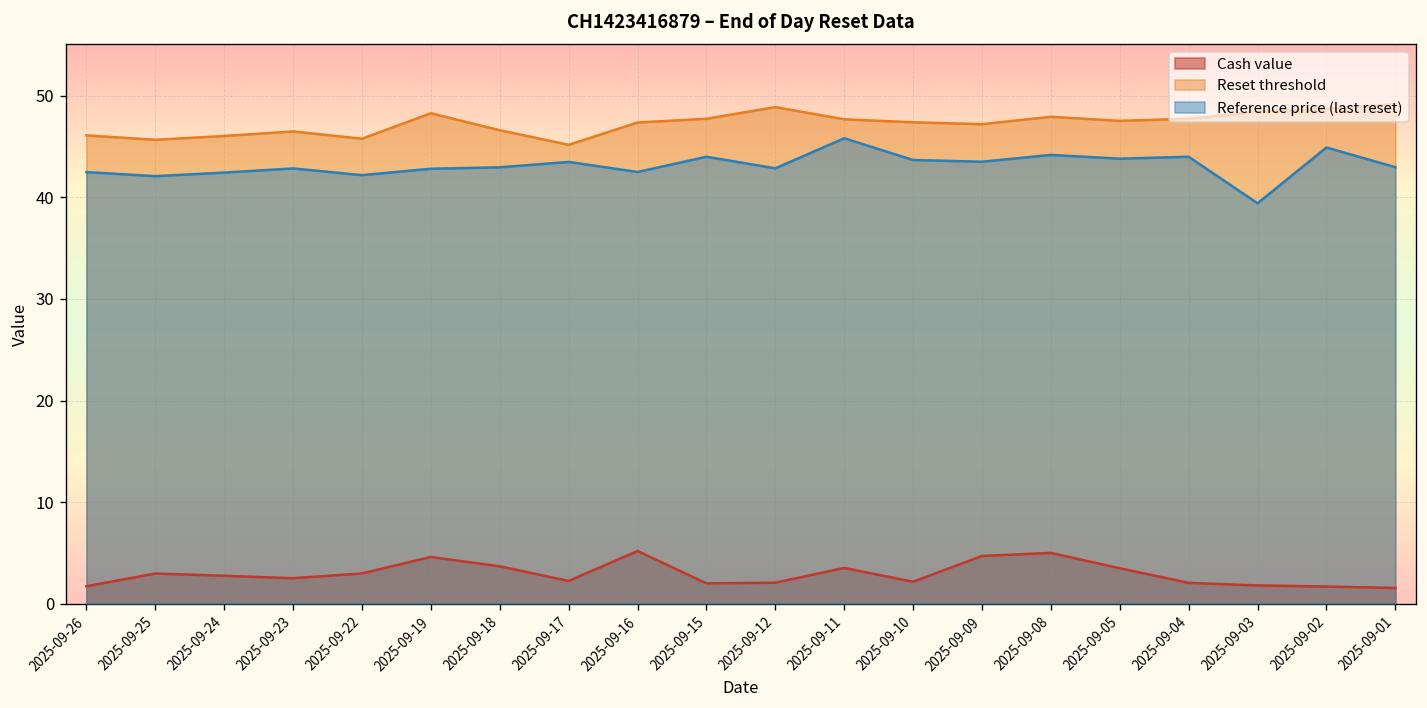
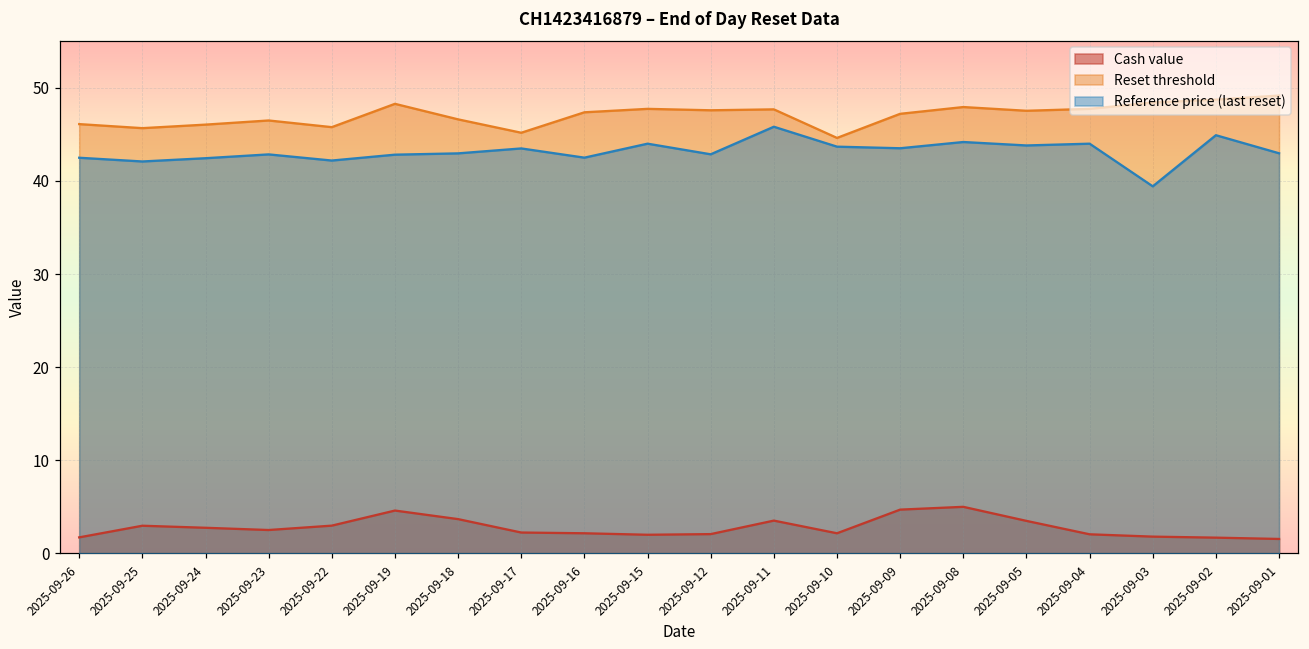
  {
    "Cash value": {
      "2025-09-26": 2,
      "2025-09-25": 3,
      "2025-09-24": 3,
      "2025-09-23": 3,
      "2025-09-22": 3,
      "2025-09-19": 5,
      "2025-09-18": 4,
      "2025-09-17": 2,
-     "2025-09-16": 5,
+     "2025-09-16": 2,
      "2025-09-15": 2,
      "2025-09-12": 2,
      "2025-09-11": 4,
      "2025-09-10": 2,
      "2025-09-09": 5,
      "2025-09-08": 5,
      "2025-09-05": 3,
      "2025-09-04": 2,
      "2025-09-03": 2,
      "2025-09-02": 2,
      "2025-09-01": 2
    },
    "Reset threshold": {
      "2025-09-26": 46,
      "2025-09-25": 46,
      "2025-09-24": 46,
      "2025-09-23": 46,
      "2025-09-22": 46,
      "2025-09-19": 48,
      "2025-09-18": 47,
      "2025-09-17": 45,
      "2025-09-16": 47,
      "2025-09-15": 48,
-     "2025-09-12": 49,
+     "2025-09-12": 48,
      "2025-09-11": 48,
-     "2025-09-10": 47,
+     "2025-09-10": 45,
      "2025-09-09": 47,
      "2025-09-08": 48,
      "2025-09-05": 48
    },
    "Reference price (last reset)": {
      "2025-09-26": 42,
      "2025-09-25": 42,
      "2025-09-24": 42,
      "2025-09-23": 43,
      "2025-09-22": 42,
      "2025-09-19": 43,
      "2025-09-18": 43,
      "2025-09-17": 43,
      "2025-09-16": 43,
      "2025-09-15": 44,
      "2025-09-12": 43,
      "2025-09-11": 46,
      "2025-09-10": 44,
      "2025-09-09": 44,
      "2025-09-08": 44,
      "2025-09-05": 44,
      "2025-09-04": 44,
      "2025-09-03": 39,
      "2025-09-02": 45,
      "2025-09-01": 43
    }
  }
